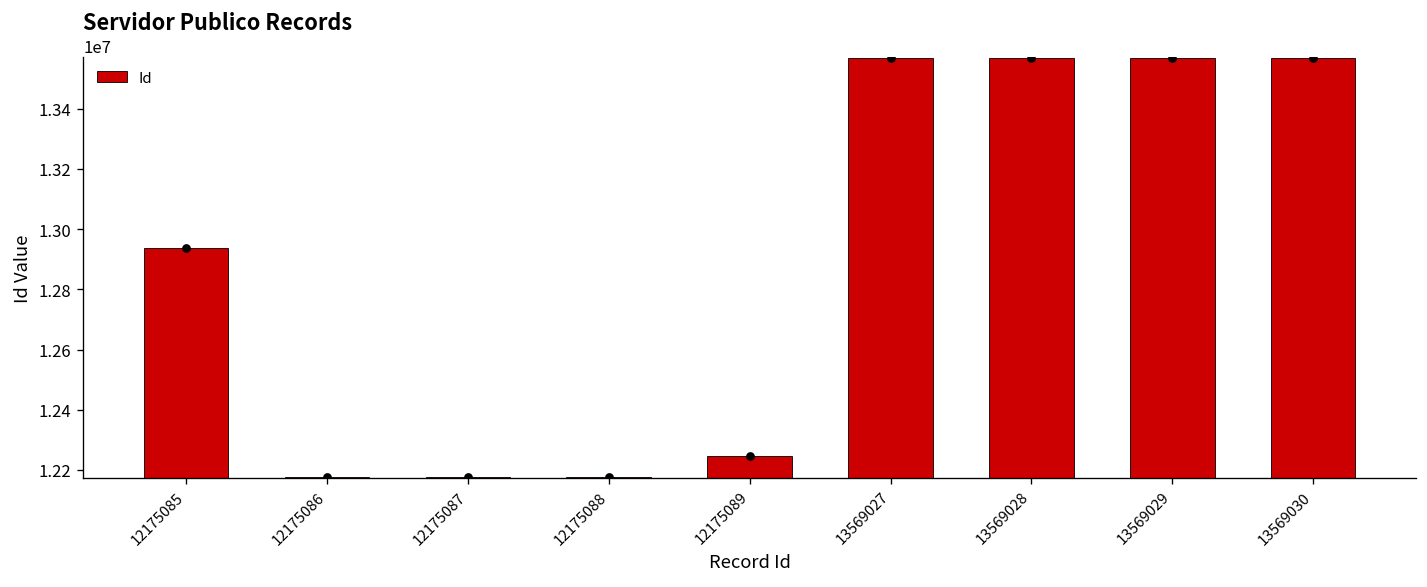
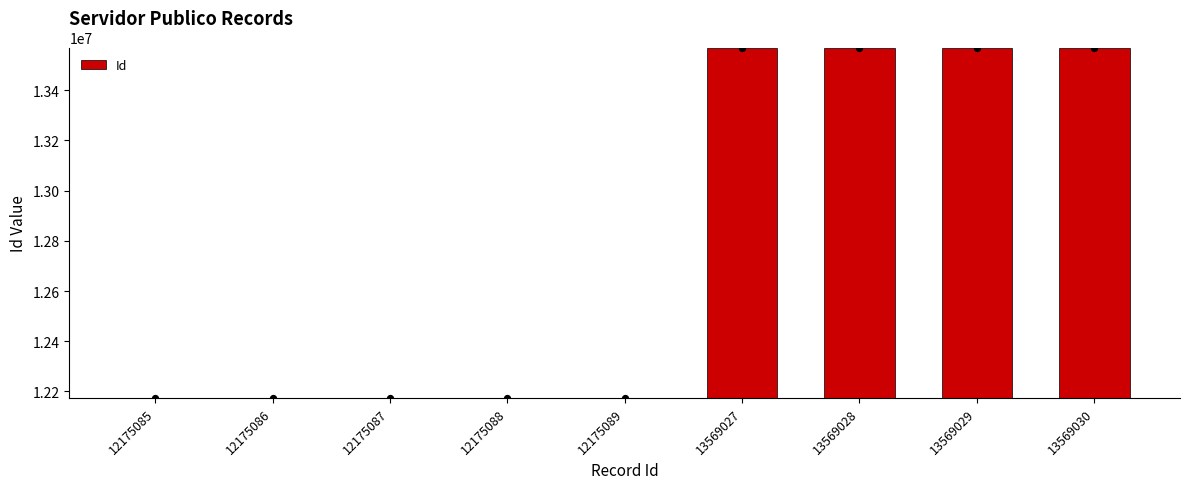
  {
-   "12175085": 12940000,
+   "12175085": 12180000,
    "12175086": 12180000,
    "12175087": 12180000,
    "12175088": 12180000,
-   "12175089": 12250000,
+   "12175089": 12180000,
    "13569027": 13570000,
    "13569028": 13570000,
    "13569029": 13570000,
    "13569030": 13570000
  }
